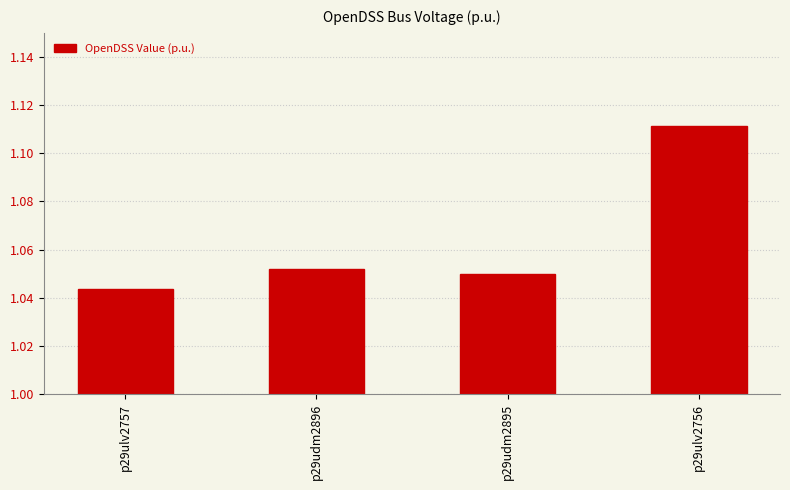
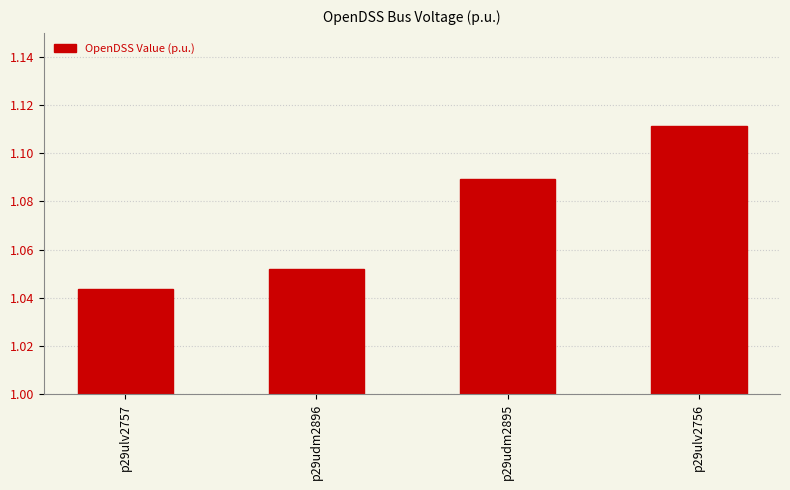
  {
    "p29ulv2757": 1.044,
    "p29udm2896": 1.052,
-   "p29udm2895": 1.050,
+   "p29udm2895": 1.089,
    "p29ulv2756": 1.111
  }
